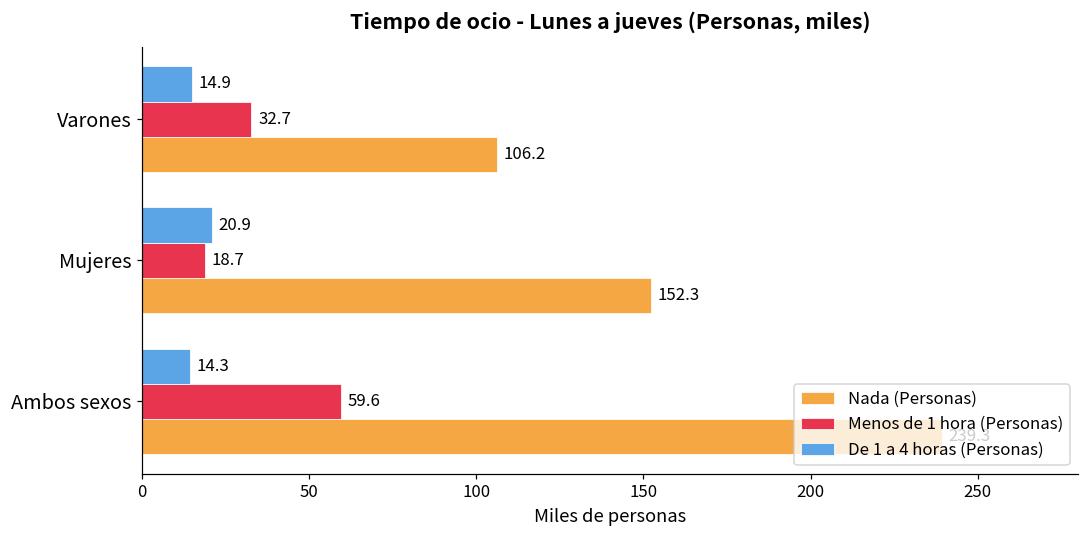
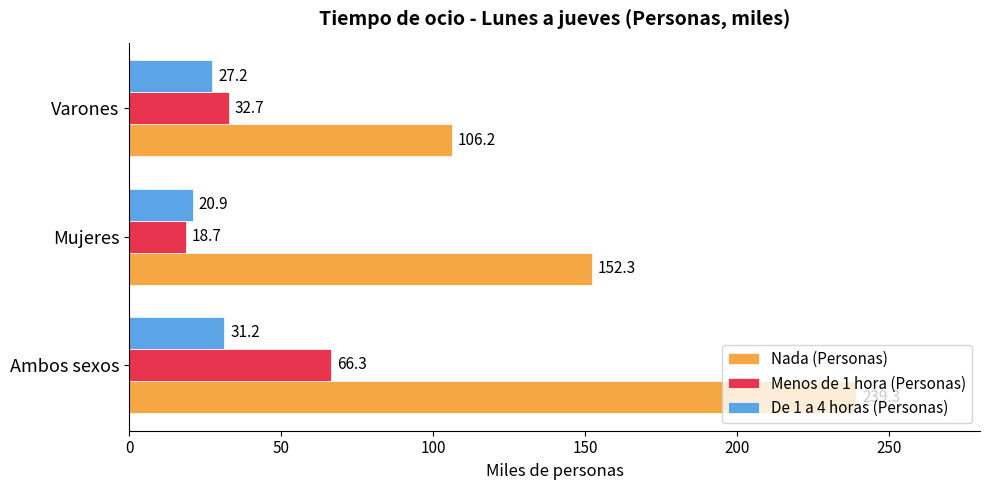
  {
    "Nada (Personas)": {
      "Varones": 106.2,
      "Mujeres": 152.3
    },
    "Menos de 1 hora (Personas)": {
      "Varones": 32.7,
      "Mujeres": 18.7,
-     "Ambos sexos": 59.6
+     "Ambos sexos": 66.3
    },
    "De 1 a 4 horas (Personas)": {
-     "Varones": 14.9,
+     "Varones": 27.2,
      "Mujeres": 20.9,
-     "Ambos sexos": 14.3
+     "Ambos sexos": 31.2
    }
  }
